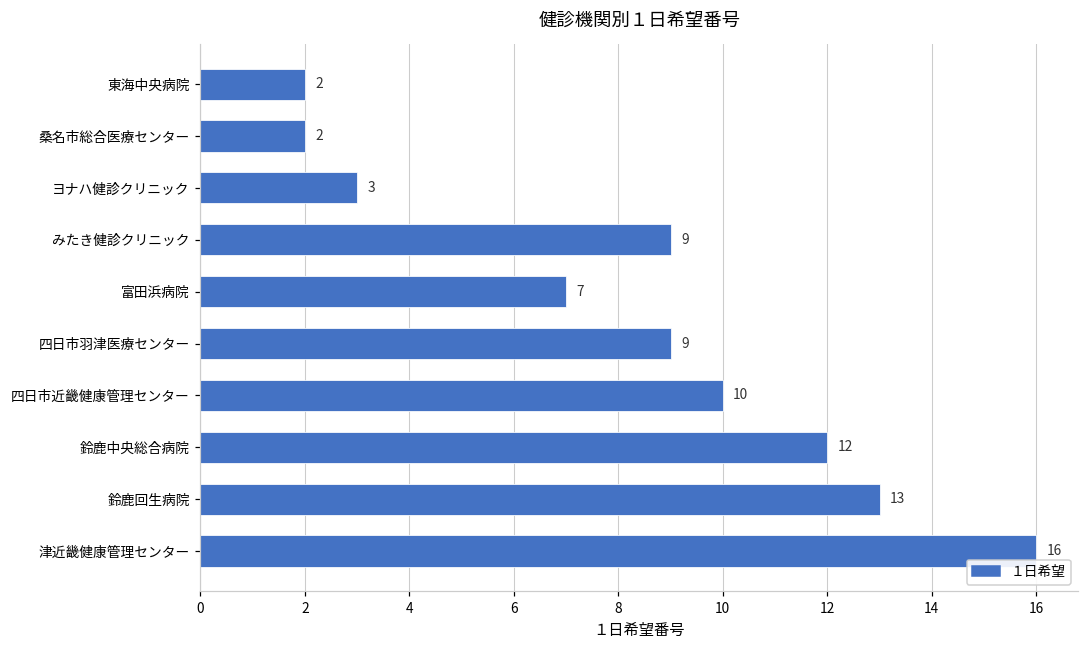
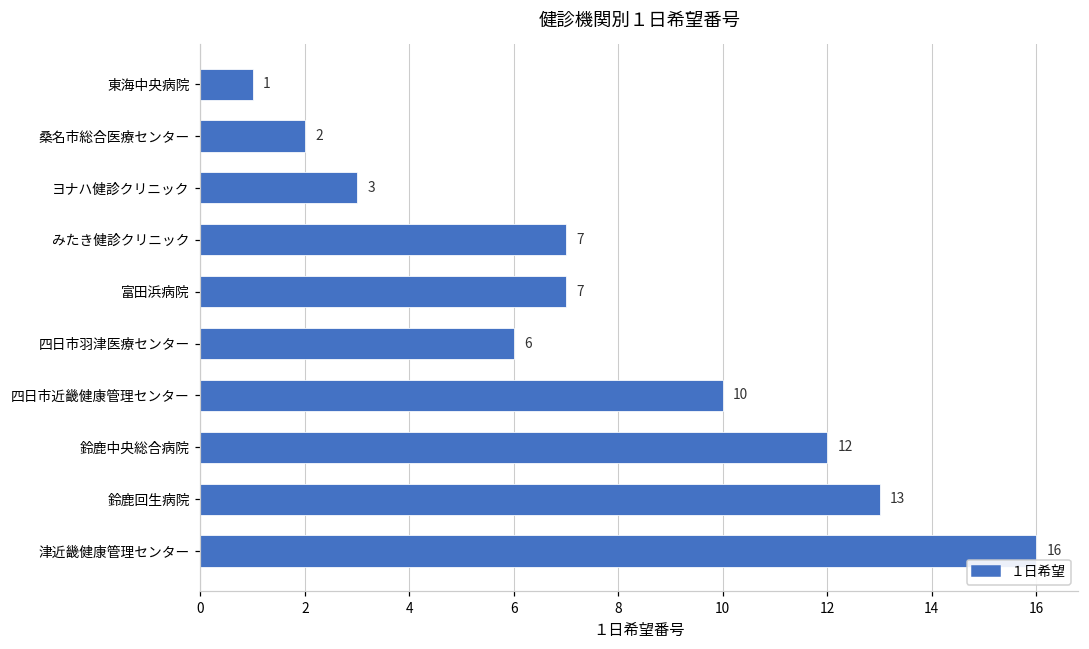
  {
-   "東海中央病院": 2,
+   "東海中央病院": 1,
    "桑名市総合医療センター": 2,
    "ヨナハ健診クリニック": 3,
-   "みたき健診クリニック": 9,
+   "みたき健診クリニック": 7,
    "富田浜病院": 7,
-   "四日市羽津医療センター": 9,
+   "四日市羽津医療センター": 6,
    "四日市近畿健康管理センター": 10,
    "鈴鹿中央総合病院": 12,
    "鈴鹿回生病院": 13,
    "津近畿健康管理センター": 16
  }
